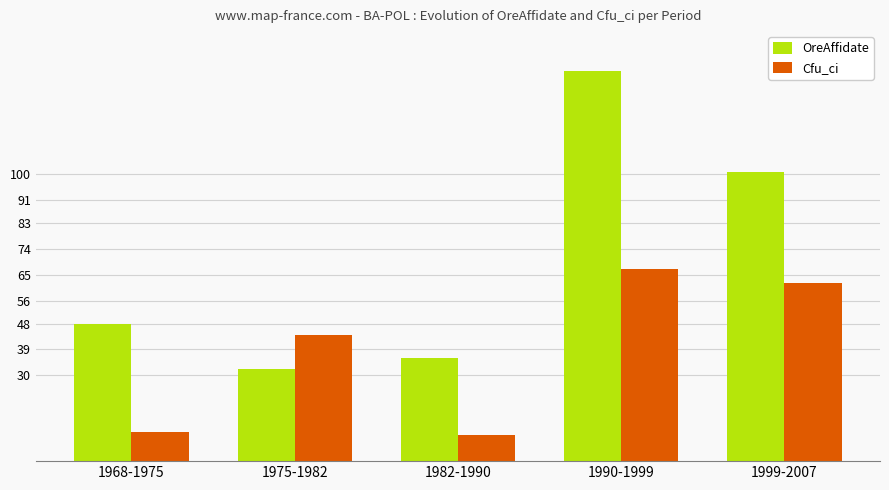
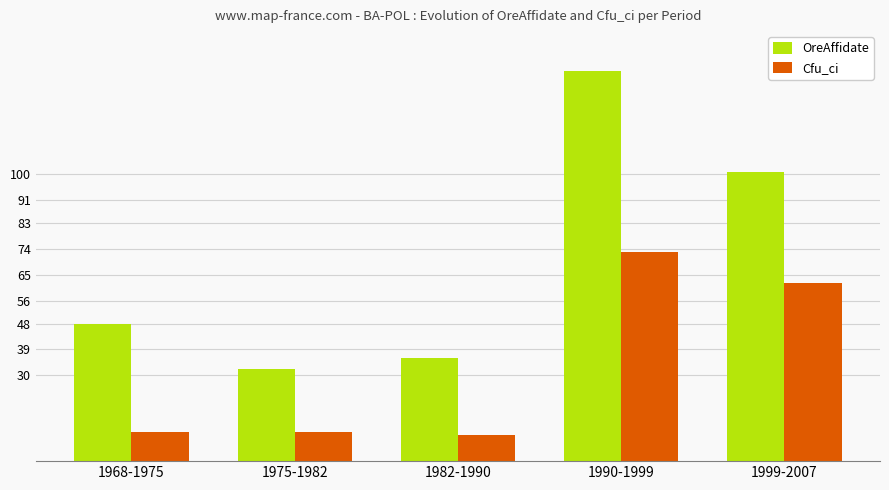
  {
    "OreAffidate": {
      "1968-1975": 48,
      "1975-1982": 32,
      "1982-1990": 36,
      "1990-1999": 136,
      "1999-2007": 101
    },
    "Cfu_ci": {
      "1968-1975": 10,
-     "1975-1982": 44,
+     "1975-1982": 10,
      "1982-1990": 9,
-     "1990-1999": 67,
+     "1990-1999": 73,
      "1999-2007": 62
    }
  }
